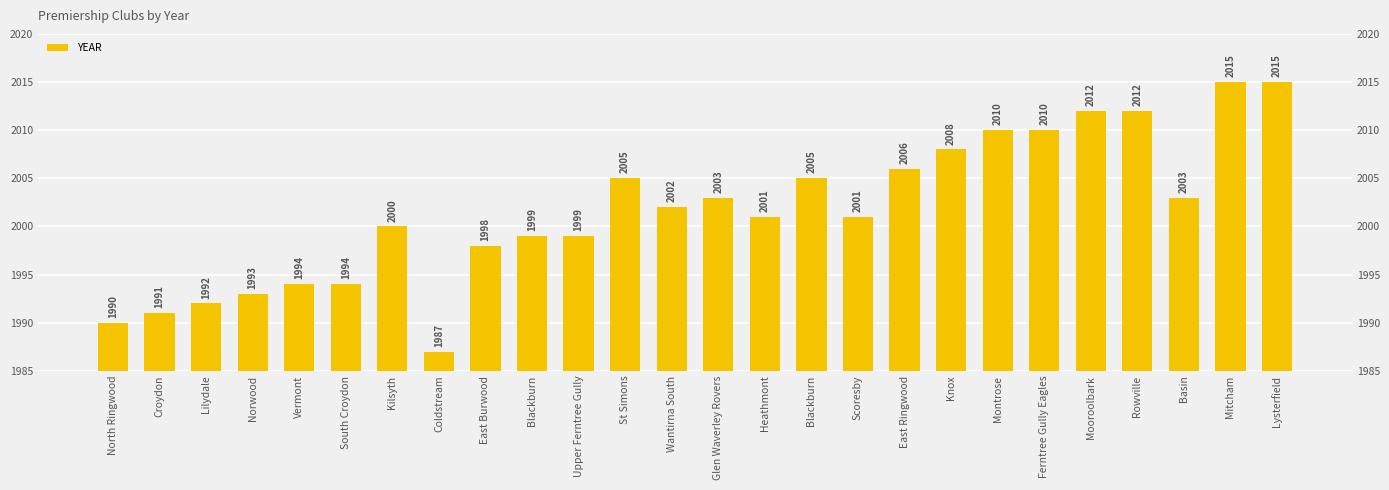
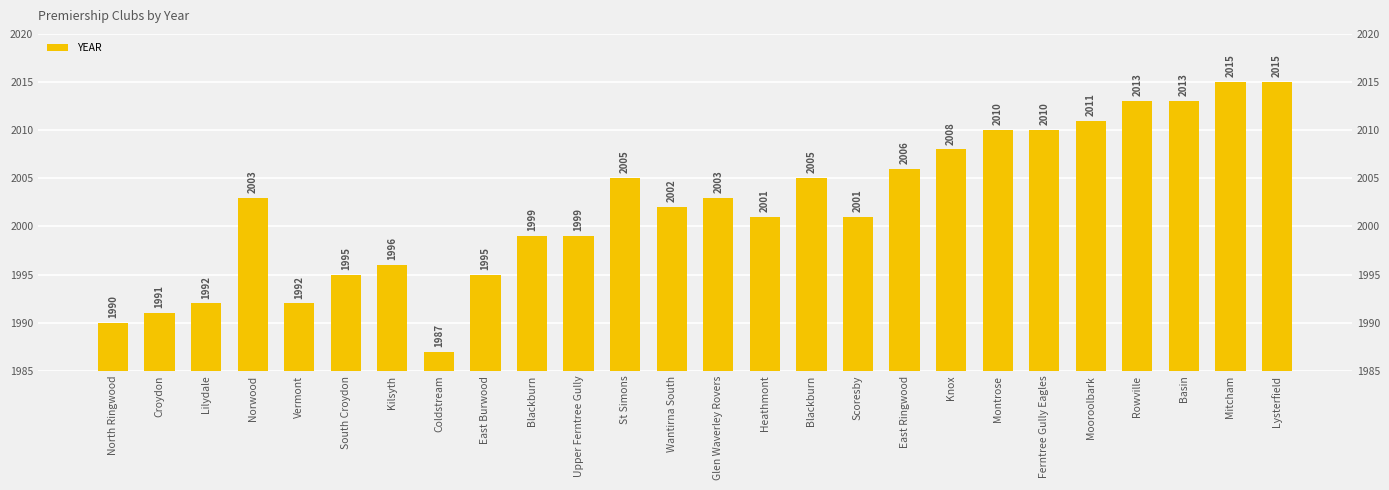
  {
    "North Ringwood": 1990,
    "Croydon": 1991,
    "Lilydale": 1992,
-   "Norwood": 1993,
-   "Vermont": 1994,
-   "South Croydon": 1994,
-   "Kilsyth": 2000,
+   "Norwood": 2003,
+   "Vermont": 1992,
+   "South Croydon": 1995,
+   "Kilsyth": 1996,
    "Coldstream": 1987,
-   "East Burwood": 1998,
+   "East Burwood": 1995,
    "Upper Ferntree Gully": 1999,
    "St Simons": 2005,
    "Wantirna South": 2002,
    "Glen Waverley Rovers": 2003,
    "Heathmont": 2001,
    "Scoresby": 2001,
    "East Ringwood": 2006,
    "Knox": 2008,
    "Montrose": 2010,
    "Ferntree Gully Eagles": 2010,
-   "Mooroolbark": 2012,
-   "Rowville": 2012,
-   "Basin": 2003,
+   "Mooroolbark": 2011,
+   "Rowville": 2013,
+   "Basin": 2013,
    "Mitcham": 2015,
    "Lysterfield": 2015
  }
